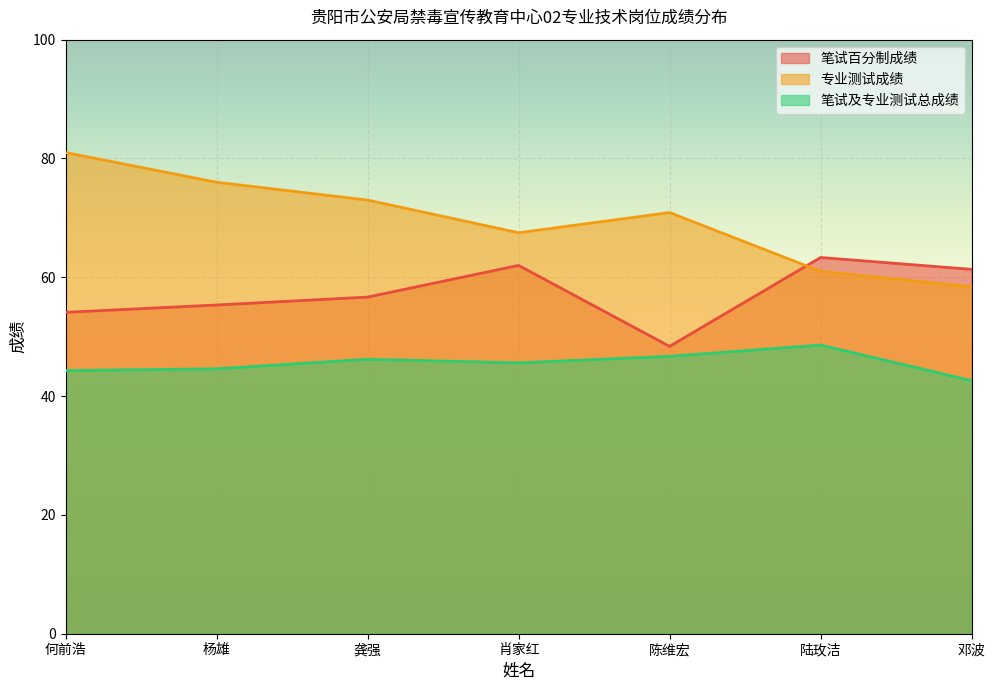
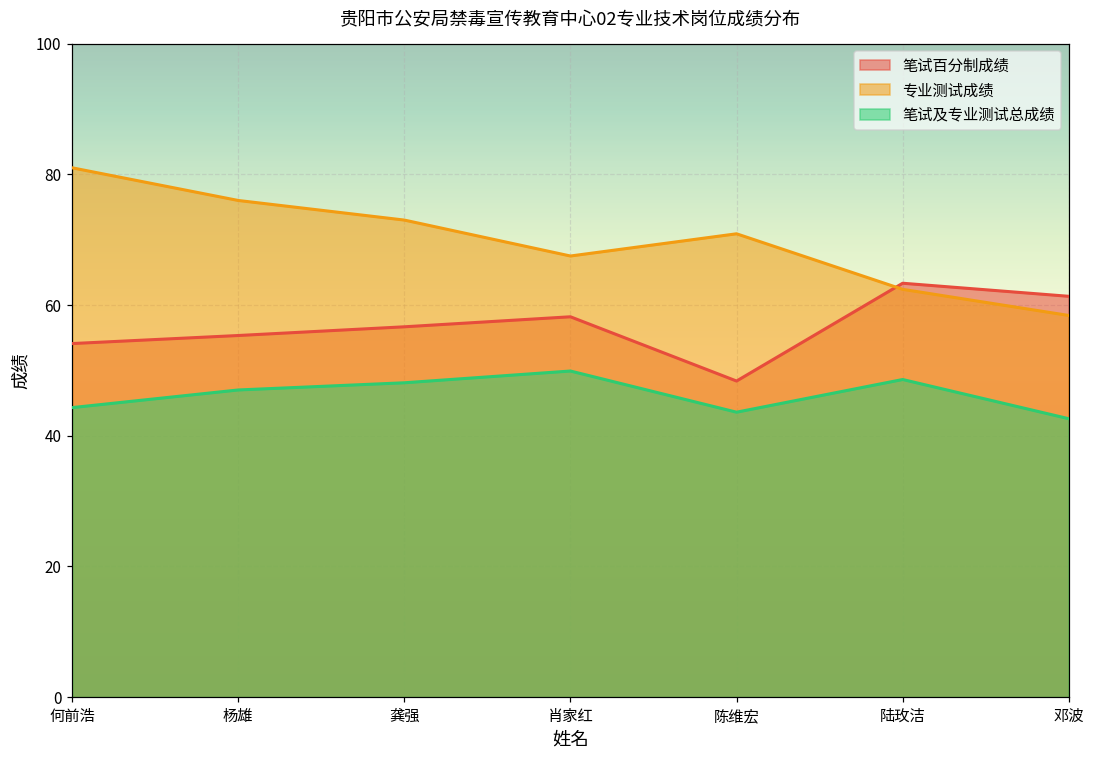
  {
    "笔试百分制成绩": {
      "何前浩": 54,
      "杨雄": 55,
      "龚强": 57,
-     "肖家红": 62,
+     "肖家红": 58,
      "陈维宏": 48,
      "陆玫洁": 63,
      "邓波": 61
    },
    "专业测试成绩": {
      "何前浩": 81,
      "杨雄": 76,
      "龚强": 73,
      "肖家红": 68,
      "陈维宏": 71,
-     "陆玫洁": 61,
+     "陆玫洁": 62,
      "邓波": 58
    },
    "笔试及专业测试总成绩": {
      "何前浩": 44,
-     "杨雄": 45,
-     "龚强": 46,
-     "肖家红": 46,
-     "陈维宏": 47,
+     "杨雄": 47,
+     "龚强": 48,
+     "肖家红": 50,
+     "陈维宏": 44,
      "陆玫洁": 49,
      "邓波": 43
    }
  }
